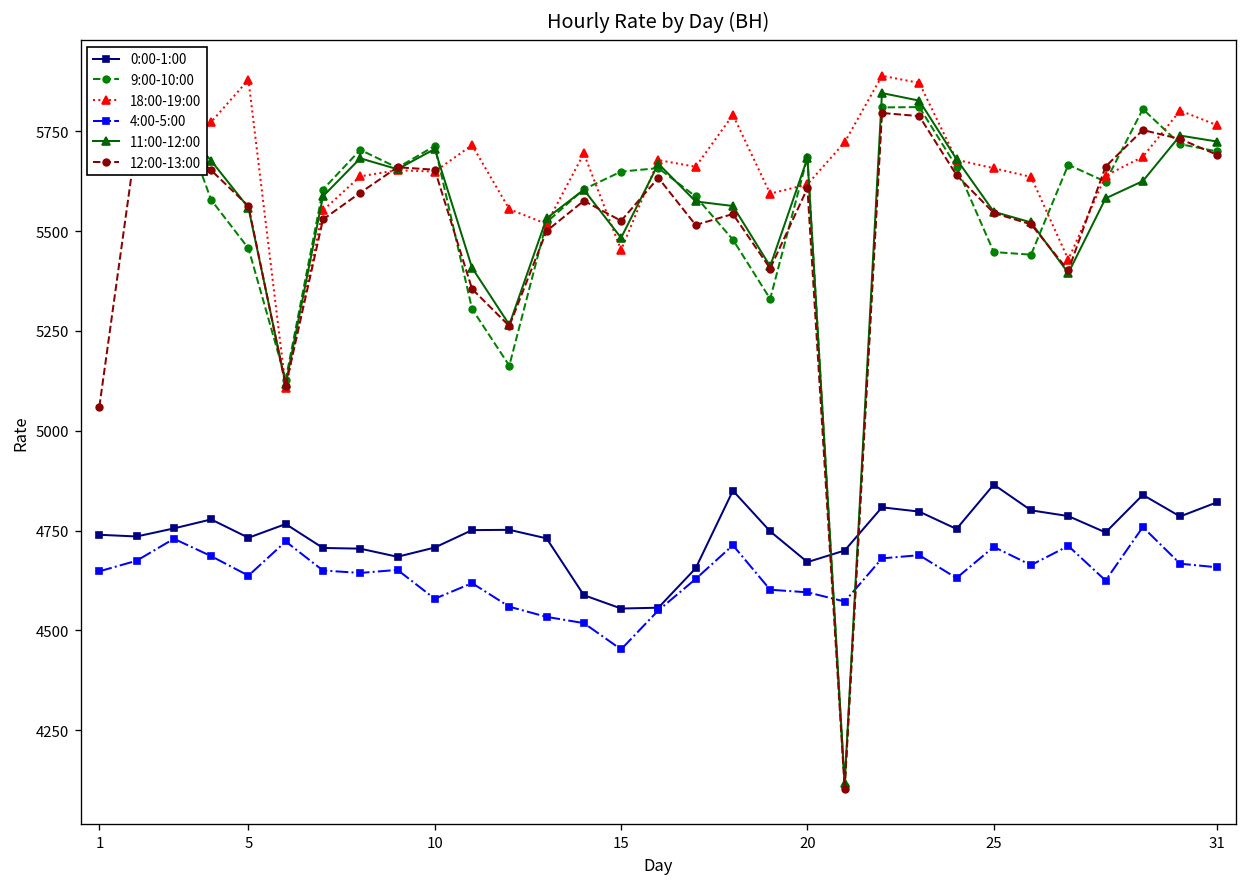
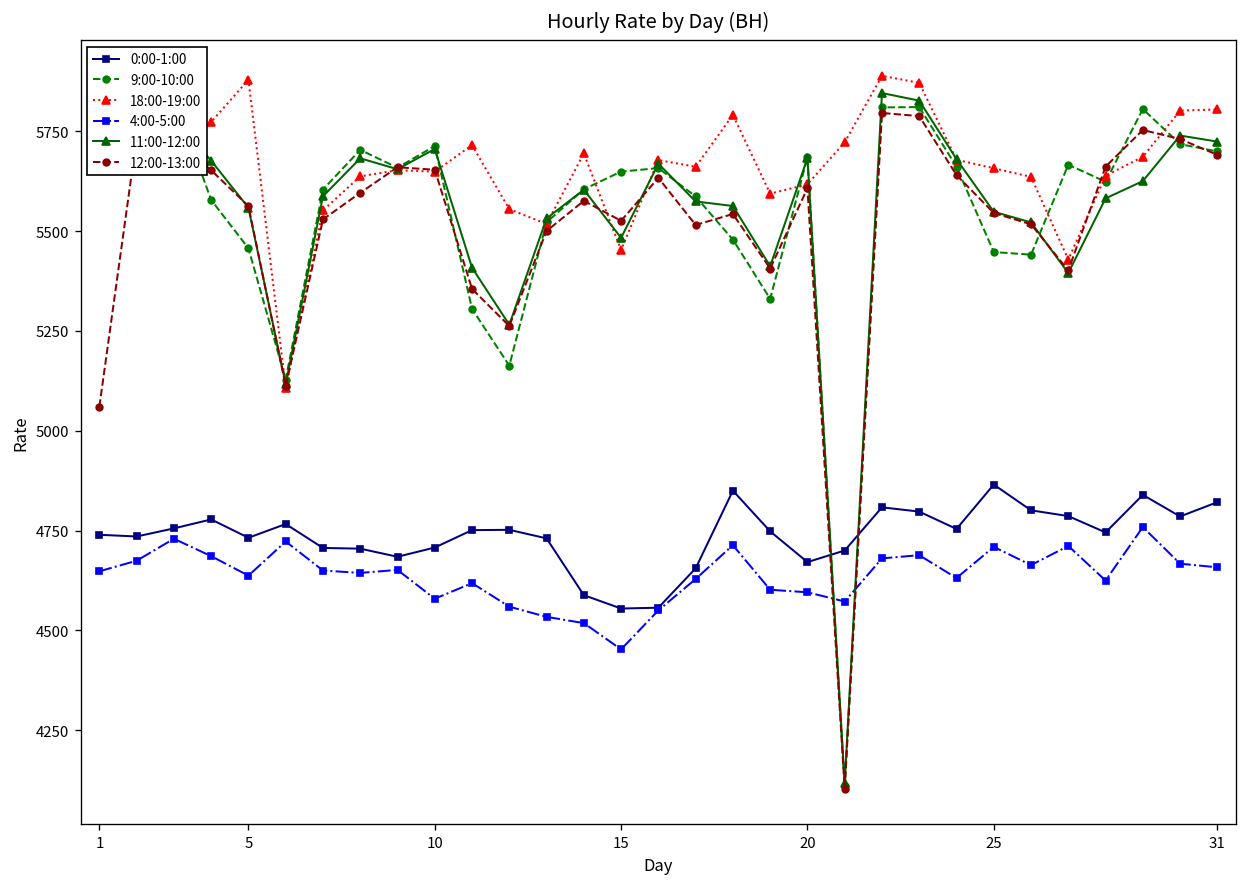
  {
    "0:00-1:00": {
      "1": 4740,
      "5": 4730,
      "10": 4710,
      "15": 4550,
      "20": 4670,
      "25": 4870,
      "31": 4820
    },
    "18:00-19:00": {
      "5": 5880,
      "15": 5450,
      "20": 5620,
      "25": 5660,
-     "31": 5760
+     "31": 5800
    },
    "4:00-5:00": {
      "1": 4650,
      "5": 4640,
      "10": 4580,
      "15": 4450,
      "20": 4600,
      "25": 4710,
      "31": 4660
    },
    "12:00-13:00": {
      "1": 5060,
      "15": 5530,
      "20": 5610,
      "31": 5690
    }
  }
